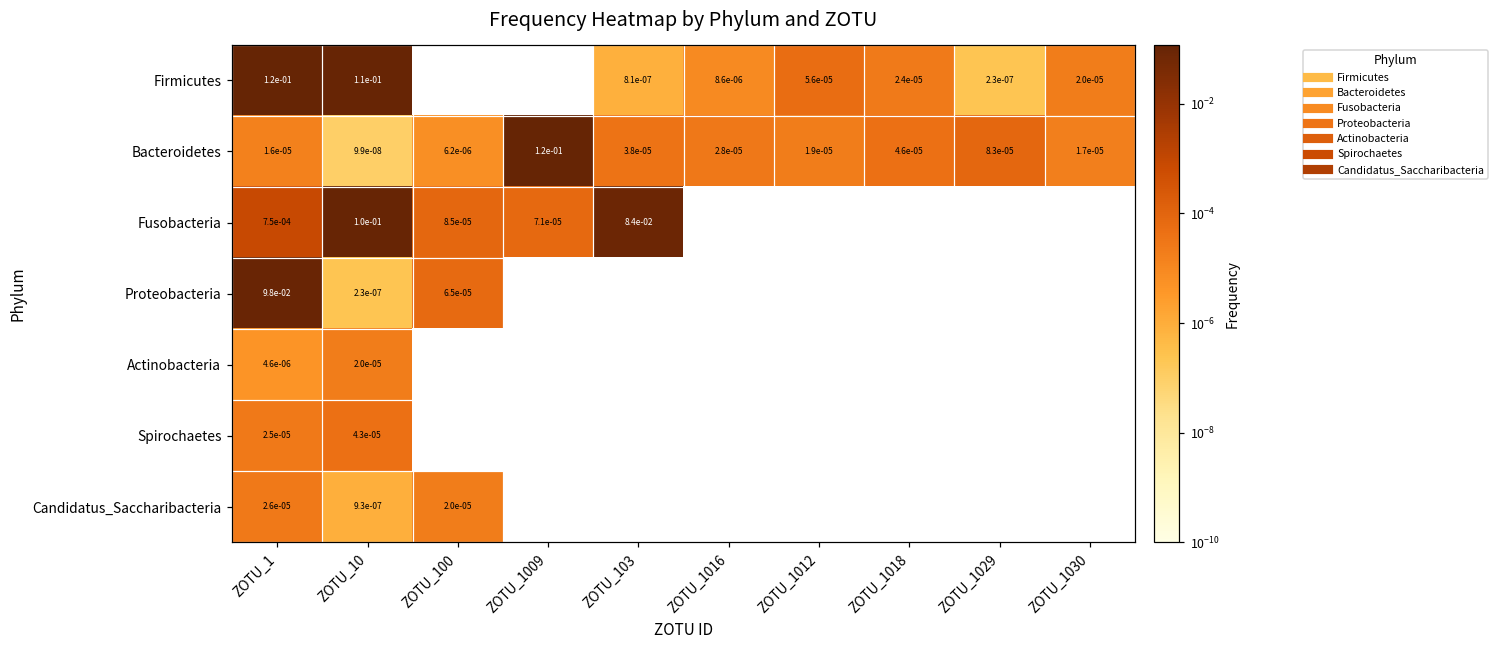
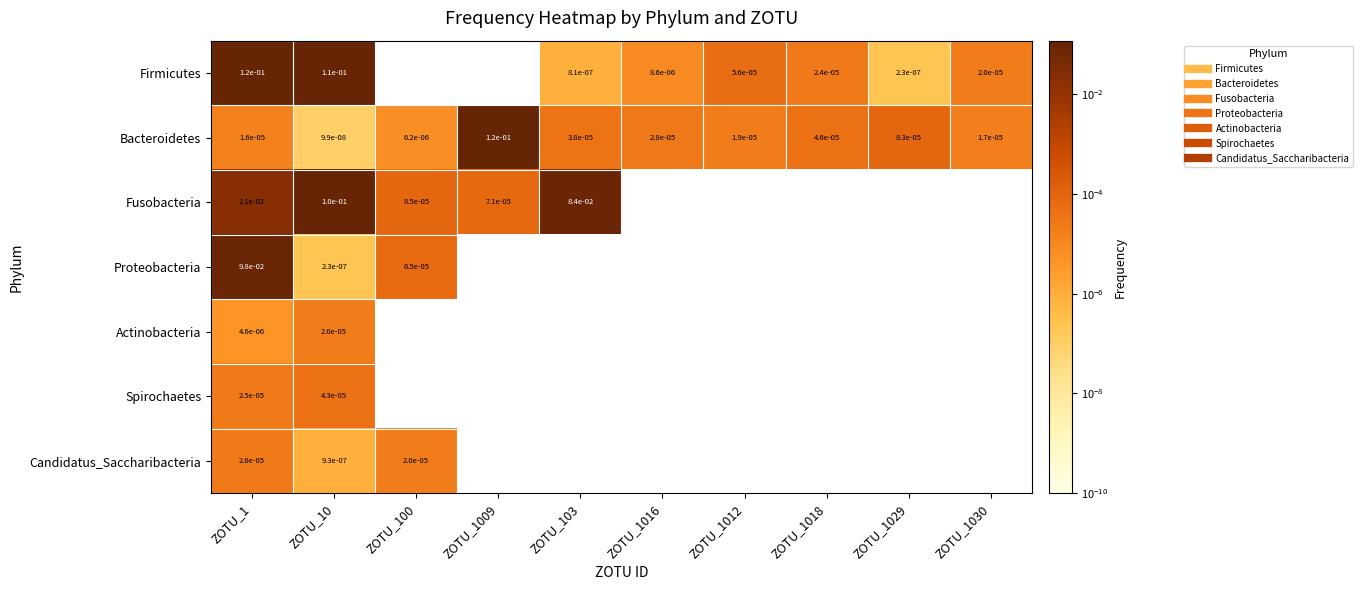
  {
    "Firmicutes": {
      "ZOTU_1": "1.2e-01",
      "ZOTU_10": "1.1e-01",
      "ZOTU_103": "8.1e-07",
      "ZOTU_1016": "8.6e-06",
      "ZOTU_1012": "5.6e-05",
      "ZOTU_1018": "2.4e-05",
      "ZOTU_1029": "2.3e-07",
      "ZOTU_1030": "2.0e-05"
    },
    "Bacteroidetes": {
      "ZOTU_1": "1.6e-05",
      "ZOTU_10": "9.9e-08",
      "ZOTU_100": "6.2e-06",
      "ZOTU_1009": "1.2e-01",
      "ZOTU_103": "3.8e-05",
      "ZOTU_1016": "2.8e-05",
      "ZOTU_1012": "1.9e-05",
      "ZOTU_1018": "4.6e-05",
      "ZOTU_1029": "8.3e-05",
      "ZOTU_1030": "1.7e-05"
    },
    "Fusobacteria": {
-     "ZOTU_1": "7.5e-04",
+     "ZOTU_1": "2.1e-02",
      "ZOTU_10": "1.0e-01",
      "ZOTU_100": "8.5e-05",
      "ZOTU_1009": "7.1e-05",
      "ZOTU_103": "8.4e-02"
    },
    "Proteobacteria": {
      "ZOTU_1": "9.8e-02",
      "ZOTU_10": "2.3e-07",
      "ZOTU_100": "6.5e-05"
    },
    "Actinobacteria": {
      "ZOTU_1": "4.6e-06",
      "ZOTU_10": "2.0e-05"
    },
    "Spirochaetes": {
      "ZOTU_1": "2.5e-05",
      "ZOTU_10": "4.3e-05"
    },
    "Candidatus_Saccharibacteria": {
      "ZOTU_1": "2.6e-05",
      "ZOTU_10": "9.3e-07",
      "ZOTU_100": "2.0e-05"
    }
  }
